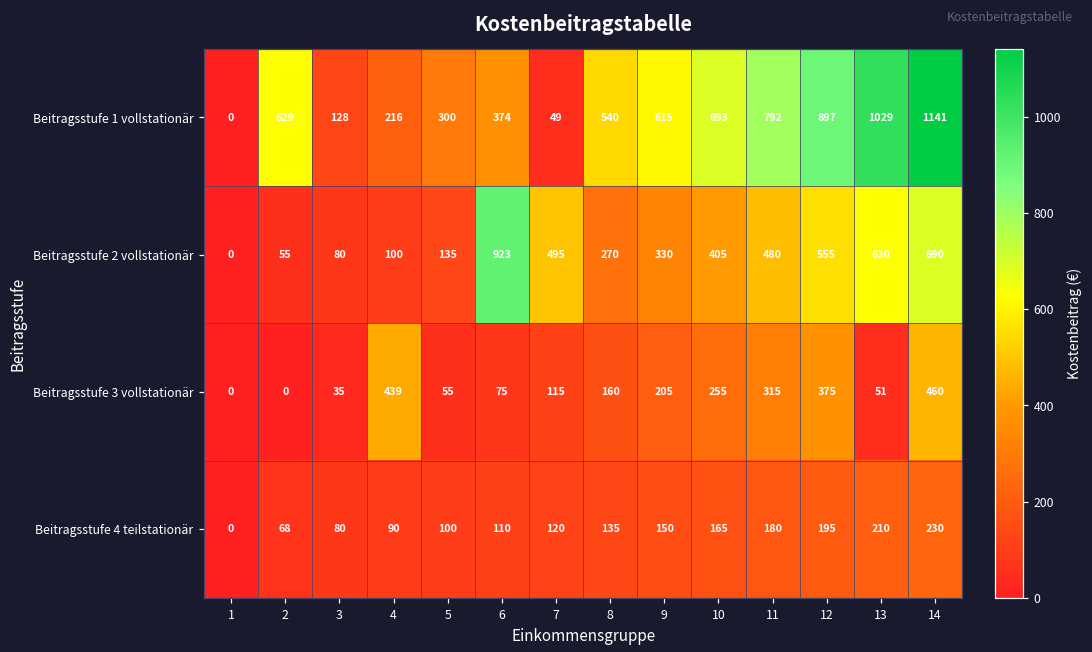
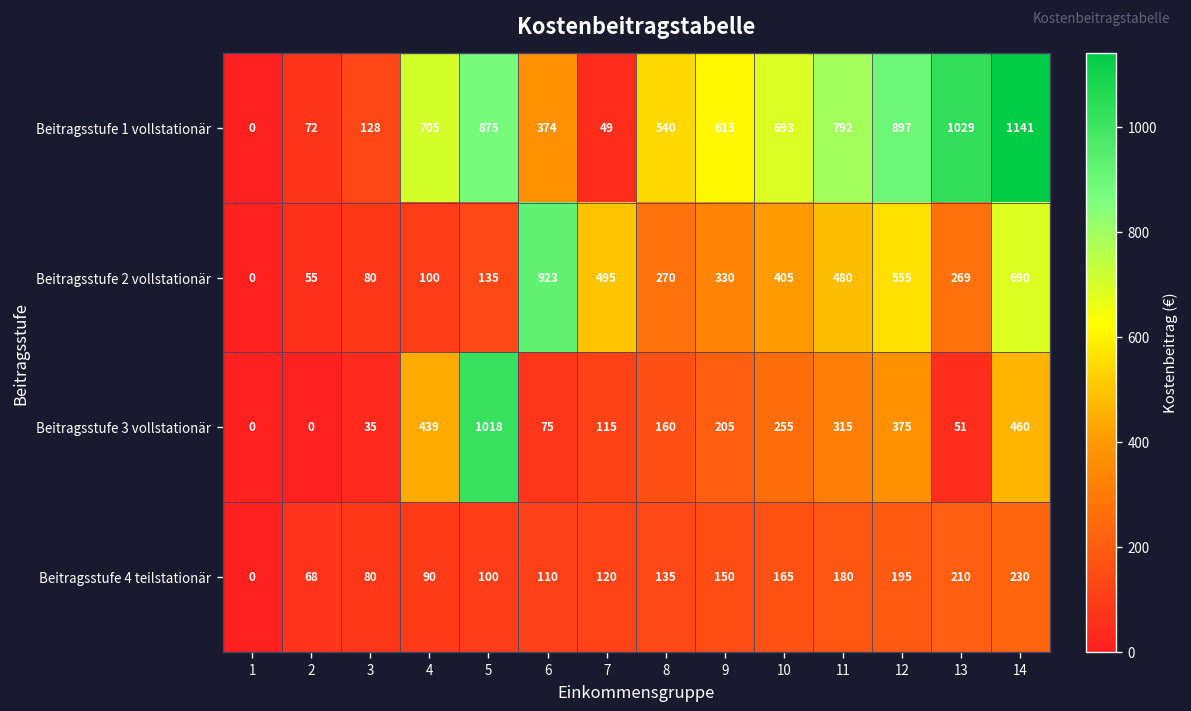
  {
    "Beitragsstufe 1 vollstationär": {
      "1": 0,
-     "2": 629,
+     "2": 72,
      "3": 128,
-     "4": 216,
-     "5": 300,
+     "4": 705,
+     "5": 875,
      "6": 374,
      "7": 49,
      "8": 540,
      "9": 615,
      "10": 693,
      "11": 792,
      "12": 897,
      "13": 1029,
      "14": 1141
    },
    "Beitragsstufe 2 vollstationär": {
      "1": 0,
      "2": 55,
      "3": 80,
      "4": 100,
      "5": 135,
      "6": 923,
      "7": 495,
      "8": 270,
      "9": 330,
      "10": 405,
      "11": 480,
      "12": 555,
-     "13": 630,
+     "13": 269,
      "14": 690
    },
    "Beitragsstufe 3 vollstationär": {
      "1": 0,
      "2": 0,
      "3": 35,
      "4": 439,
-     "5": 55,
+     "5": 1018,
      "6": 75,
      "7": 115,
      "8": 160,
      "9": 205,
      "10": 255,
      "11": 315,
      "12": 375,
      "13": 51,
      "14": 460
    },
    "Beitragsstufe 4 teilstationär": {
      "1": 0,
      "2": 68,
      "3": 80,
      "4": 90,
      "5": 100,
      "6": 110,
      "7": 120,
      "8": 135,
      "9": 150,
      "10": 165,
      "11": 180,
      "12": 195,
      "13": 210,
      "14": 230
    }
  }
